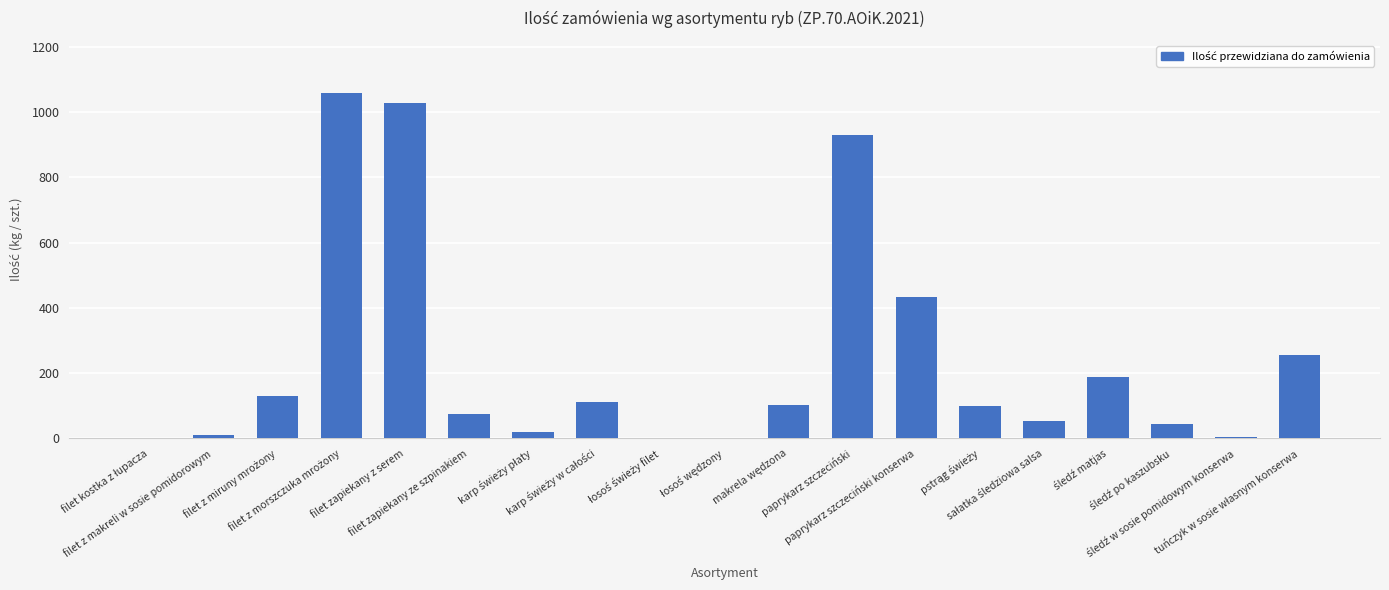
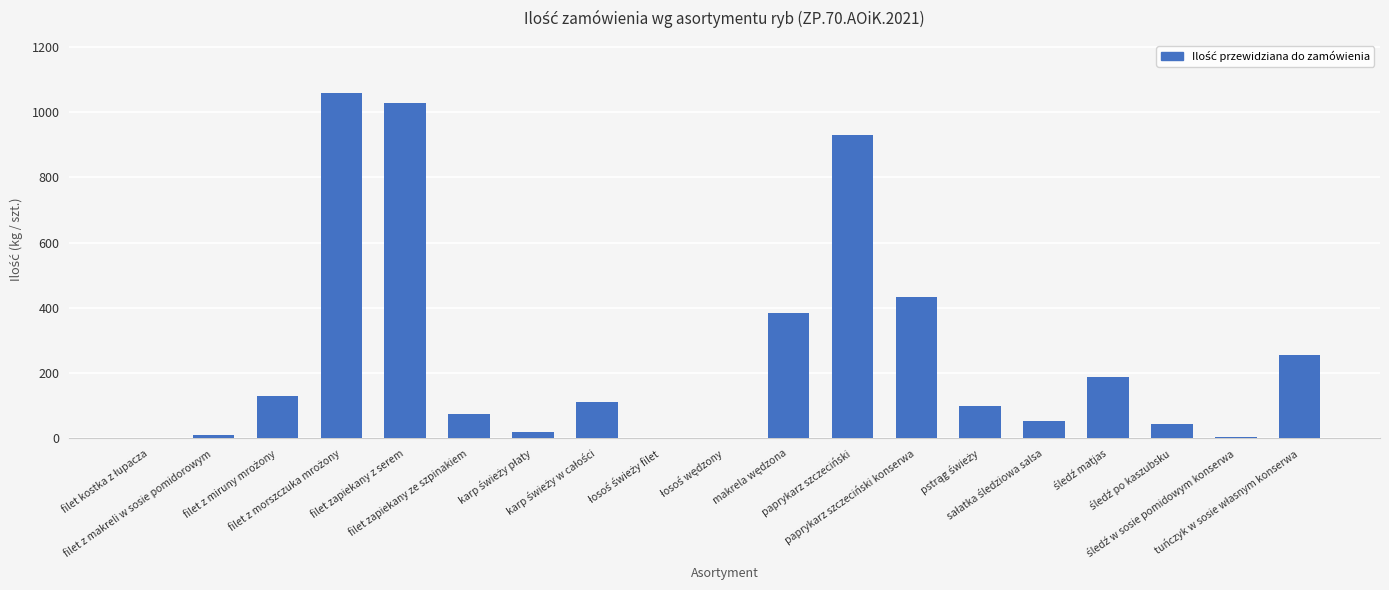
  {
    "filet z makreli w sosie pomidorowym": 10,
    "filet z miruny mrożony": 130,
    "filet z morszczuka mrożony": 1060,
    "filet zapiekany z serem": 1030,
    "filet zapiekany ze szpinakiem": 80,
    "karp świeży płaty": 20,
    "karp świeży w całości": 110,
-   "makrela wędzona": 100,
+   "makrela wędzona": 380,
    "paprykarz szczeciński": 930,
    "paprykarz szczeciński konserwa": 430,
    "pstrąg świeży": 100,
    "sałatka śledziowa salsa": 50,
    "śledź matjas": 190,
    "śledź po kaszubsku": 40,
    "tuńczyk w sosie własnym konserwa": 260
  }
